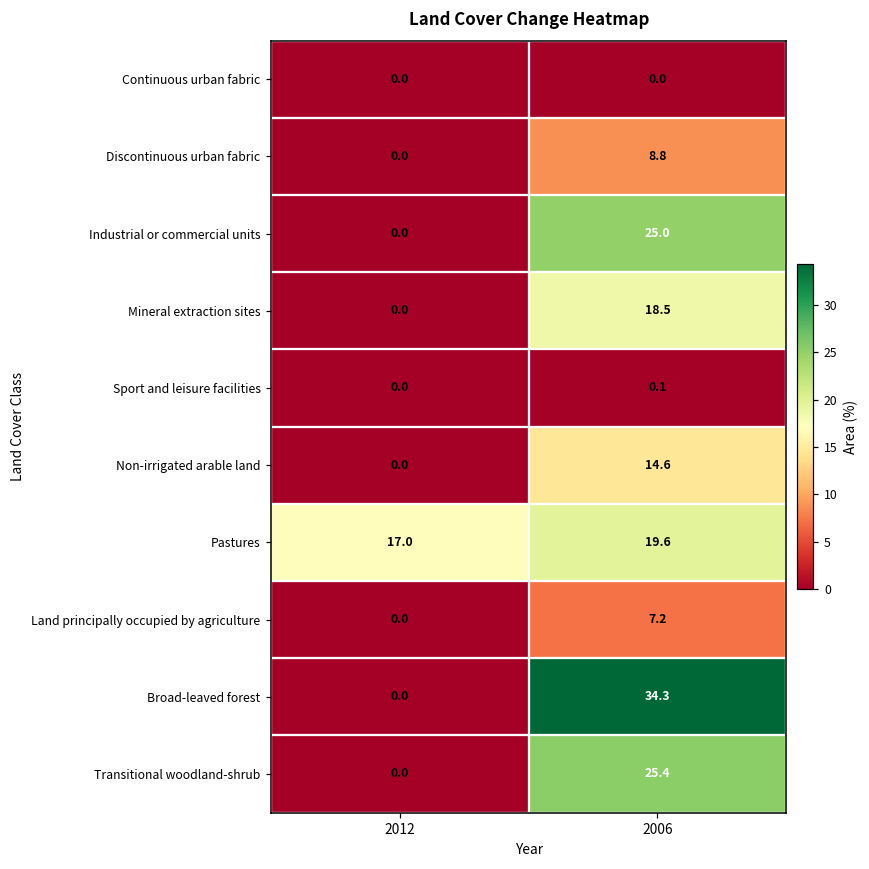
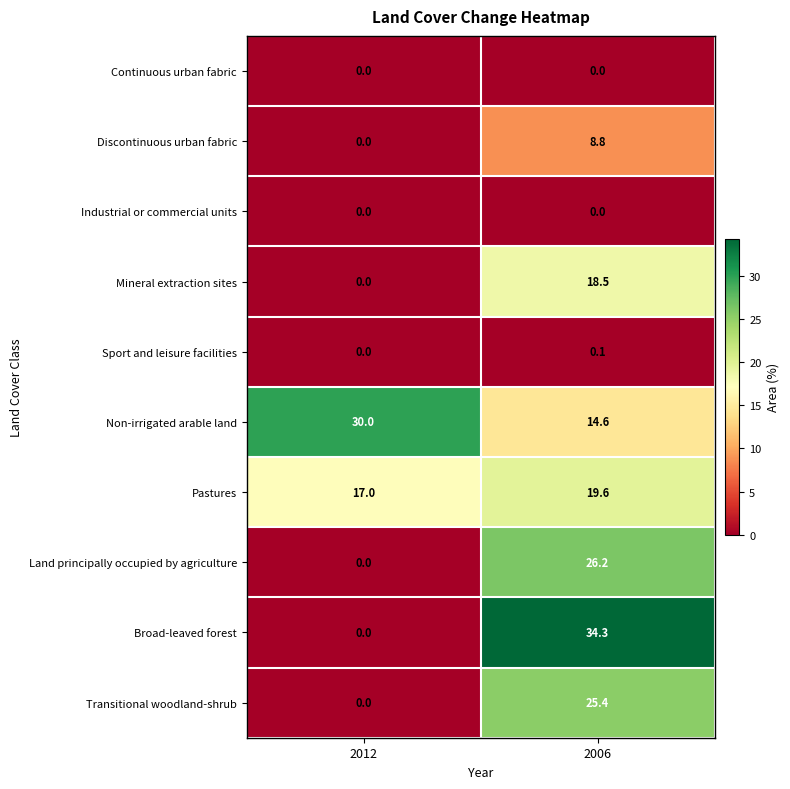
  {
    "Continuous urban fabric": {
      "2012": 0.0,
      "2006": 0.0
    },
    "Discontinuous urban fabric": {
      "2012": 0.0,
      "2006": 8.8
    },
    "Industrial or commercial units": {
      "2012": 0.0,
-     "2006": 25.0
+     "2006": 0.0
    },
    "Mineral extraction sites": {
      "2012": 0.0,
      "2006": 18.5
    },
    "Sport and leisure facilities": {
      "2012": 0.0,
      "2006": 0.1
    },
    "Non-irrigated arable land": {
-     "2012": 0.0,
+     "2012": 30.0,
      "2006": 14.6
    },
    "Pastures": {
      "2012": 17.0,
      "2006": 19.6
    },
    "Land principally occupied by agriculture": {
      "2012": 0.0,
-     "2006": 7.2
+     "2006": 26.2
    },
    "Broad-leaved forest": {
      "2012": 0.0,
      "2006": 34.3
    },
    "Transitional woodland-shrub": {
      "2012": 0.0,
      "2006": 25.4
    }
  }
